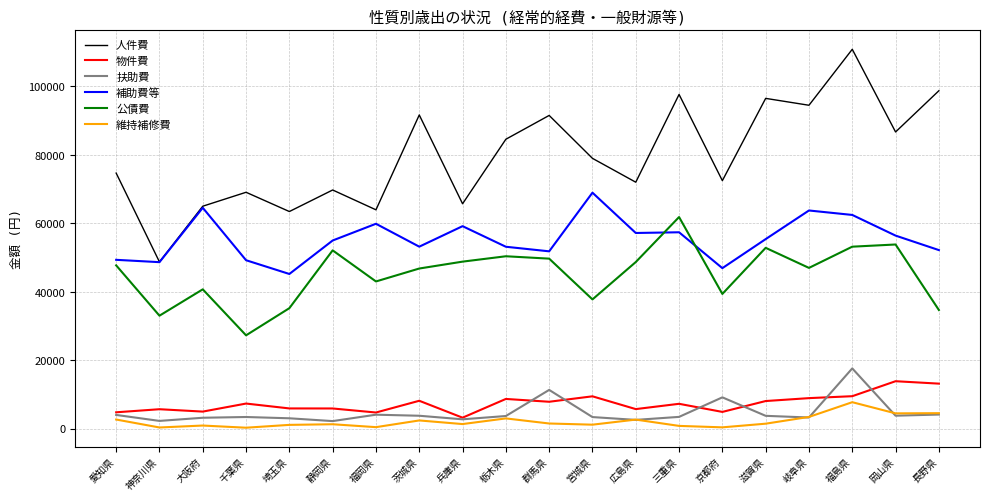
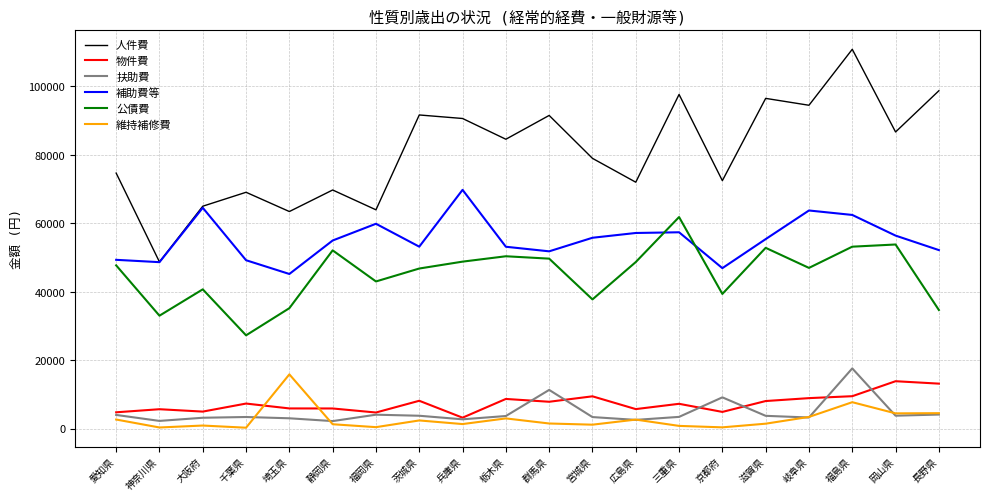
  {
    "人件費": {
      "愛知県": 75000,
      "千葉県": 69000,
      "埼玉県": 63000,
      "静岡県": 70000,
      "福岡県": 64000,
      "茨城県": 92000,
-     "兵庫県": 66000,
+     "兵庫県": 91000,
      "栃木県": 85000,
      "群馬県": 91000,
      "宮城県": 79000,
      "広島県": 72000,
      "三重県": 98000,
      "京都府": 72000,
      "滋賀県": 96000,
      "岐阜県": 94000,
      "福島県": 111000,
      "岡山県": 87000,
      "長野県": 99000
    },
    "物件費": {
      "愛知県": 5000,
      "神奈川県": 6000,
      "大阪府": 5000,
      "千葉県": 7000,
      "埼玉県": 6000,
      "静岡県": 6000,
      "茨城県": 8000,
      "栃木県": 9000,
      "群馬県": 8000,
      "宮城県": 9000,
      "広島県": 6000,
      "三重県": 7000,
      "京都府": 5000,
      "滋賀県": 8000,
      "岐阜県": 9000,
      "福島県": 9000,
      "岡山県": 14000,
      "長野県": 13000
    },
    "扶助費": {
      "愛知県": 4000,
      "神奈川県": 2000,
      "大阪府": 3000,
      "千葉県": 3000,
      "埼玉県": 3000,
      "静岡県": 2000,
      "茨城県": 4000,
      "群馬県": 11000,
      "宮城県": 3000,
      "三重県": 3000,
      "京都府": 9000,
      "滋賀県": 4000,
      "福島県": 18000
    },
    "補助費等": {
      "愛知県": 49000,
      "千葉県": 49000,
      "埼玉県": 45000,
      "静岡県": 55000,
      "福岡県": 60000,
      "茨城県": 53000,
-     "兵庫県": 59000,
+     "兵庫県": 70000,
      "栃木県": 53000,
      "群馬県": 52000,
-     "宮城県": 69000,
+     "宮城県": 56000,
      "広島県": 57000,
      "三重県": 57000,
      "京都府": 47000,
      "滋賀県": 55000,
      "岐阜県": 64000,
      "福島県": 62000,
      "岡山県": 56000,
      "長野県": 52000
    },
    "公債費": {
      "愛知県": 48000,
      "神奈川県": 33000,
      "大阪府": 41000,
      "千葉県": 27000,
      "埼玉県": 35000,
      "静岡県": 52000,
      "福岡県": 43000,
      "茨城県": 47000,
      "兵庫県": 49000,
      "栃木県": 50000,
      "群馬県": 50000,
      "宮城県": 38000,
      "広島県": 49000,
      "三重県": 62000,
      "京都府": 39000,
      "滋賀県": 53000,
      "岐阜県": 47000,
      "福島県": 53000,
      "岡山県": 54000,
      "長野県": 35000
    },
    "維持補修費": {
      "愛知県": 3000,
      "神奈川県": 0,
      "大阪府": 1000,
      "千葉県": 0,
-     "埼玉県": 1000,
+     "埼玉県": 16000,
      "静岡県": 1000,
      "福岡県": 0,
      "茨城県": 2000,
      "兵庫県": 1000,
      "群馬県": 2000,
      "宮城県": 1000,
      "三重県": 1000,
      "京都府": 0,
      "滋賀県": 1000,
      "福島県": 8000
    }
  }
